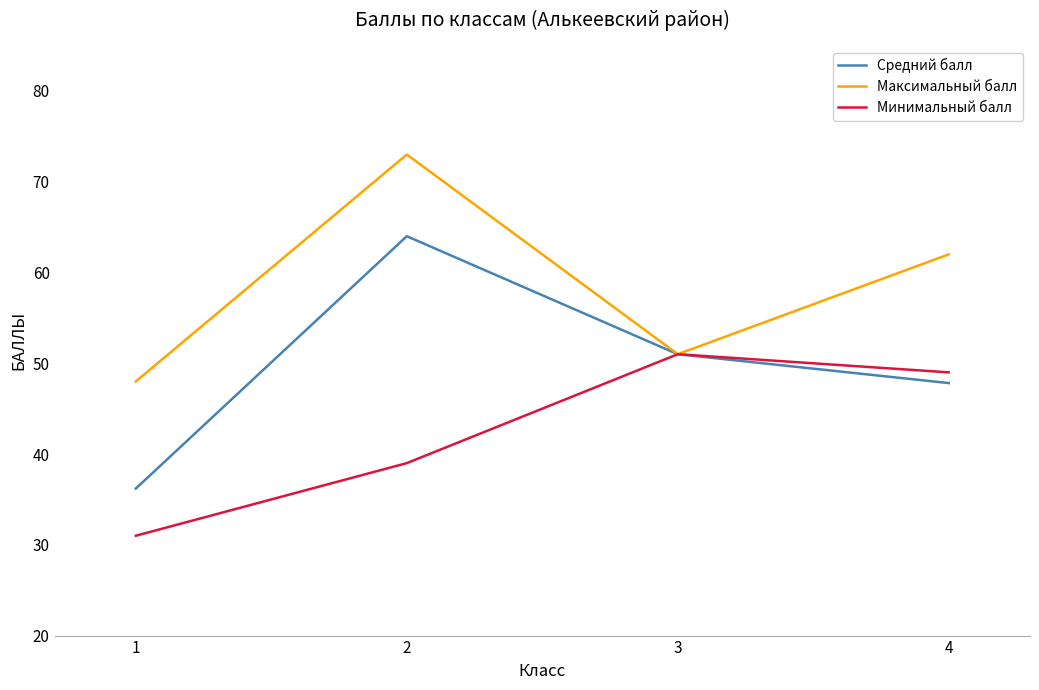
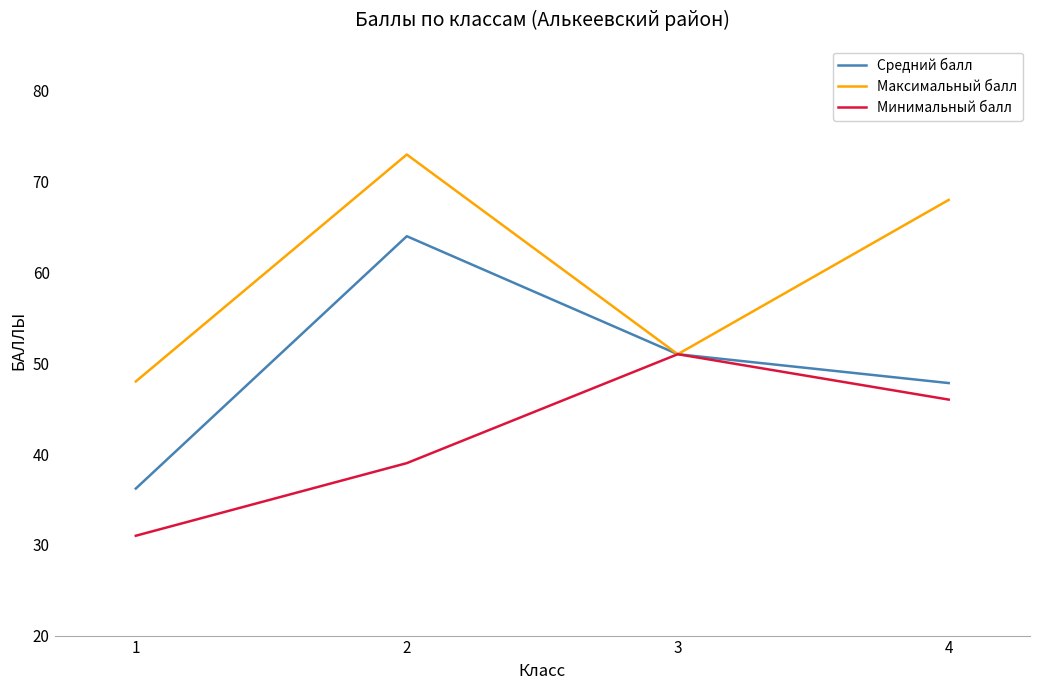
  {
    "Средний балл": {
      "1": 36,
      "2": 64,
      "4": 48
    },
    "Максимальный балл": {
      "1": 48,
      "2": 73,
-     "4": 62
+     "4": 68
    },
    "Минимальный балл": {
      "1": 31,
      "2": 39,
-     "4": 49
+     "4": 46
    }
  }
